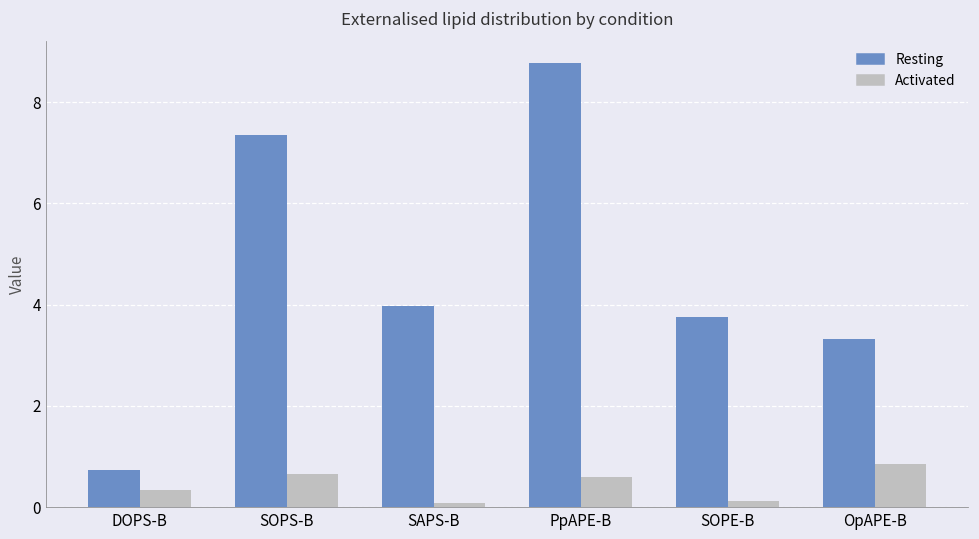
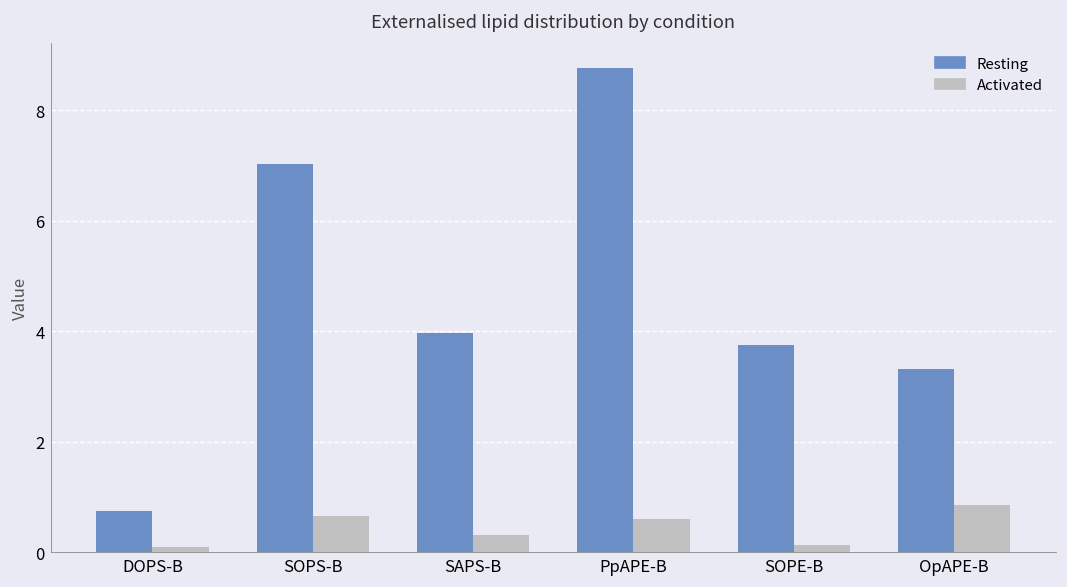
  {
    "Resting": {
      "DOPS-B": 0.7,
-     "SOPS-B": 7.3,
+     "SOPS-B": 7.0,
      "SAPS-B": 4.0,
      "PpAPE-B": 8.8,
      "SOPE-B": 3.8,
      "OpAPE-B": 3.3
    },
    "Activated": {
-     "DOPS-B": 0.3,
+     "DOPS-B": 0.1,
      "SOPS-B": 0.7,
-     "SAPS-B": 0.1,
+     "SAPS-B": 0.3,
      "PpAPE-B": 0.6,
      "SOPE-B": 0.1,
      "OpAPE-B": 0.9
    }
  }
